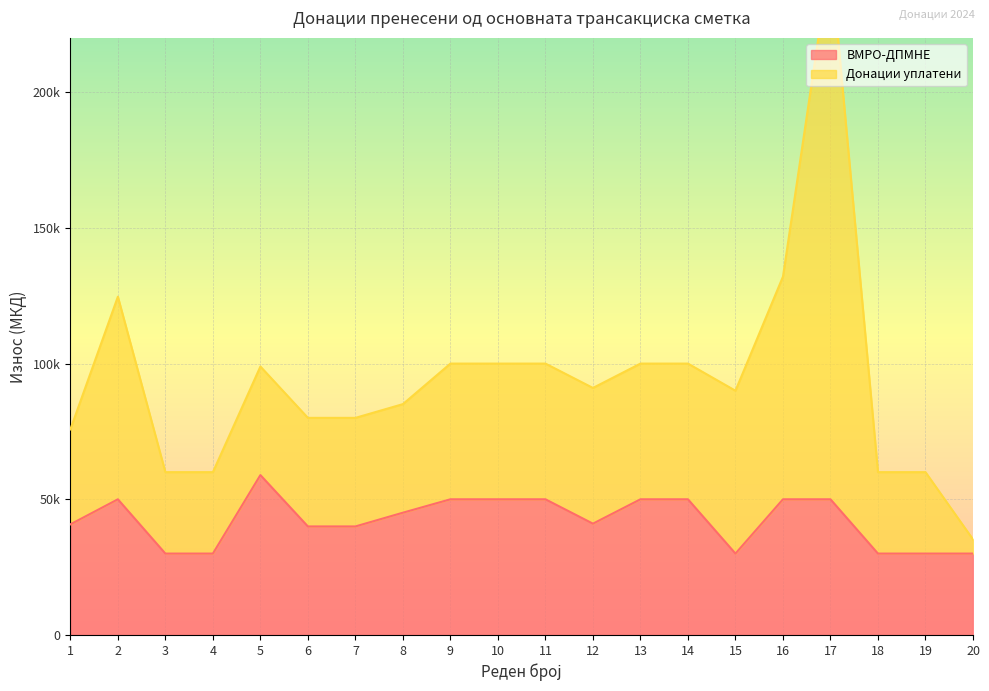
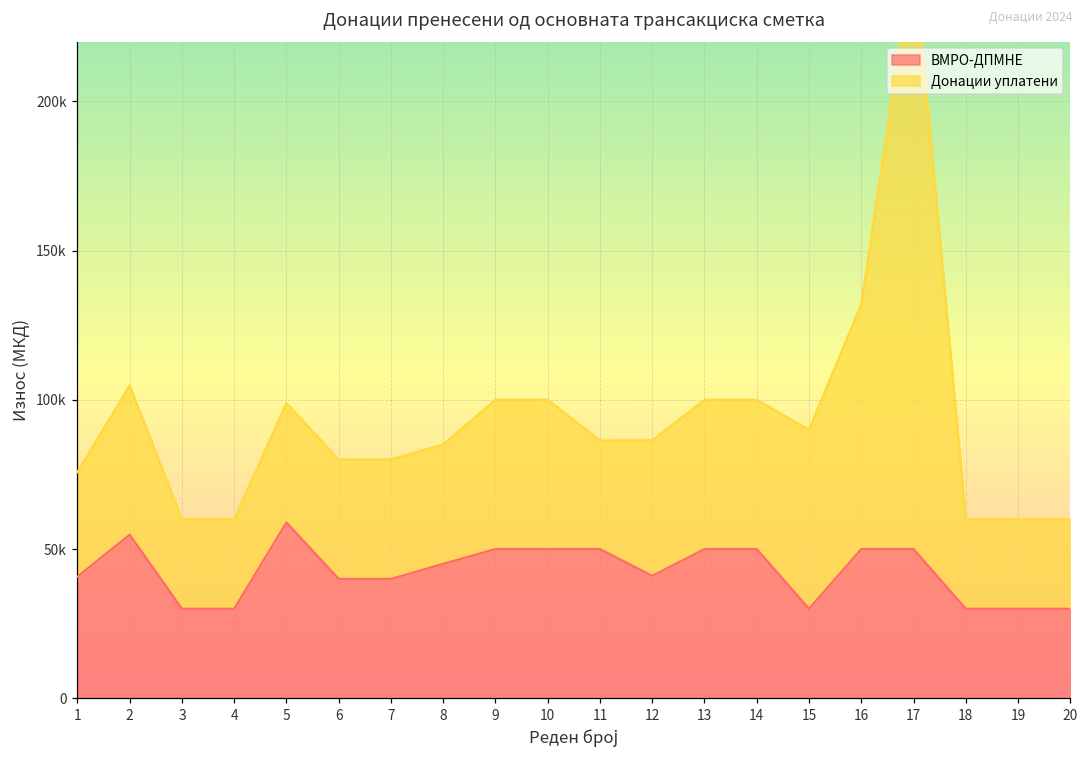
  {
    "ВМРО-ДПМНЕ": {
      "1": 41000,
-     "2": 50000,
+     "2": 55000,
      "3": 30000,
      "4": 30000,
      "5": 59000,
      "6": 40000,
      "7": 40000,
      "8": 45000,
      "9": 50000,
      "10": 50000,
      "11": 50000,
      "12": 41000,
      "13": 50000,
      "14": 50000,
      "15": 30000,
      "16": 50000,
      "17": 50000,
      "18": 30000,
      "19": 30000,
      "20": 30000
    },
    "Донации уплатени": {
      "1": 35000,
-     "2": 75000,
+     "2": 50000,
      "3": 30000,
      "4": 30000,
      "5": 40000,
      "6": 40000,
      "7": 40000,
      "8": 40000,
      "9": 50000,
      "10": 50000,
-     "11": 50000,
-     "12": 50000,
+     "11": 36000,
+     "12": 45000,
      "13": 50000,
      "14": 50000,
      "15": 60000,
      "16": 82000,
      "18": 30000,
      "19": 30000,
-     "20": 5000
+     "20": 30000
    }
  }
